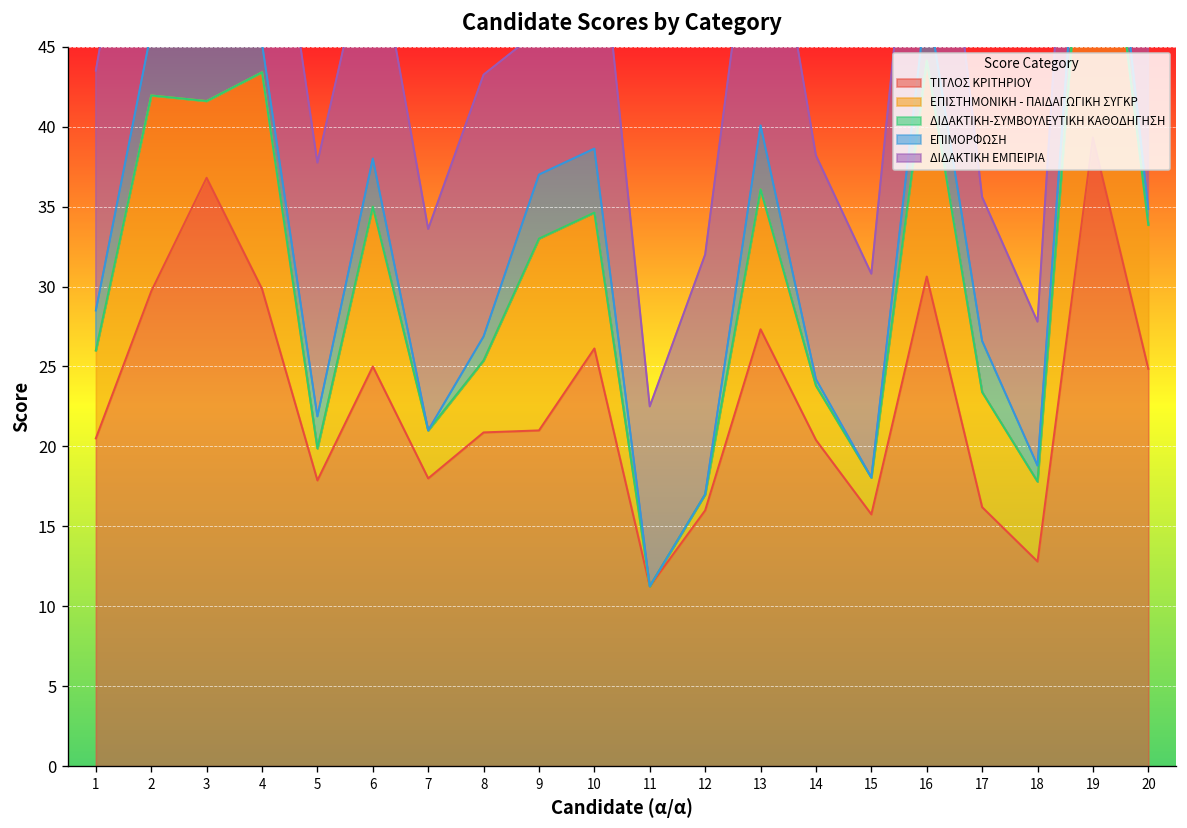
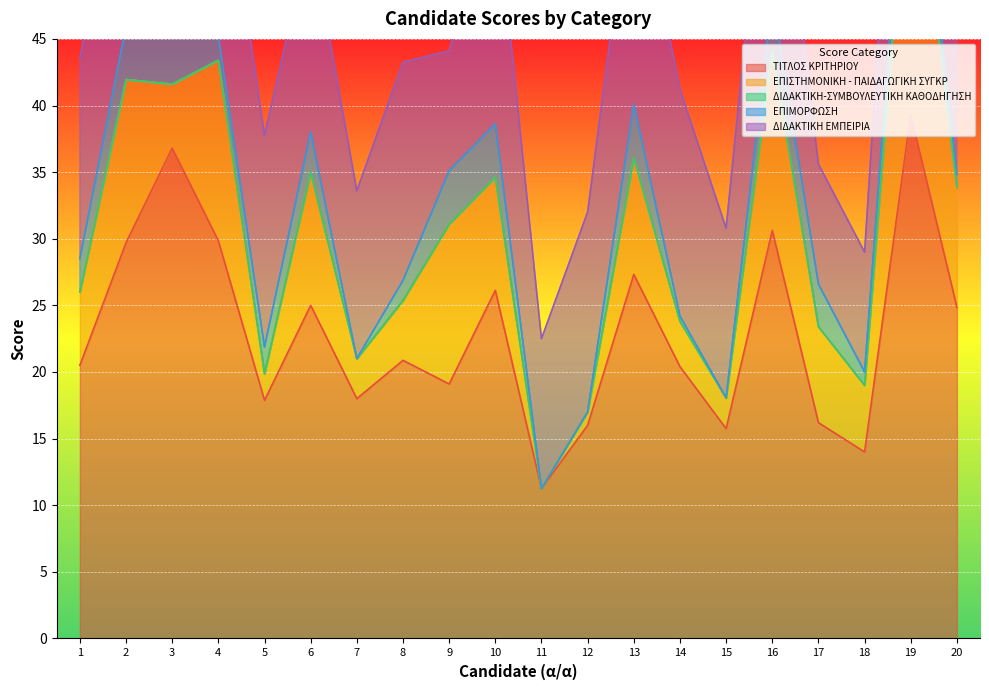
  {
    "ΤΙΤΛΟΣ ΚΡΙΤΗΡΙΟΥ": {
      "1": 20.5,
      "2": 29.7,
      "3": 36.8,
      "4": 29.9,
      "5": 17.9,
      "6": 25.0,
      "7": 18.0,
      "8": 20.9,
-     "9": 21.0,
+     "9": 19.1,
      "10": 26.1,
      "12": 16.0,
      "13": 27.3,
      "14": 20.4,
      "15": 15.8,
      "16": 30.6,
      "17": 16.2,
-     "18": 12.8,
+     "18": 14.0,
      "20": 24.9
    },
    "ΕΠΙΜΟΡΦΩΣΗ": {
      "1": 2.5,
      "5": 2.0,
      "6": 3.0,
      "8": 1.5,
      "9": 4.0,
      "10": 4.0,
      "13": 4.0,
      "14": 0.4,
      "17": 3.2,
      "18": 1.0,
      "20": 1.0
    },
    "ΔΙΔΑΚΤΙΚΗ ΕΜΠΕΙΡΙΑ": {
      "1": 15,
      "5": 16,
      "7": 12.6,
      "8": 16.4,
      "11": 11.3,
      "12": 15,
-     "14": 14,
+     "14": 17,
      "15": 12.8,
      "17": 9,
      "18": 9
    }
  }
